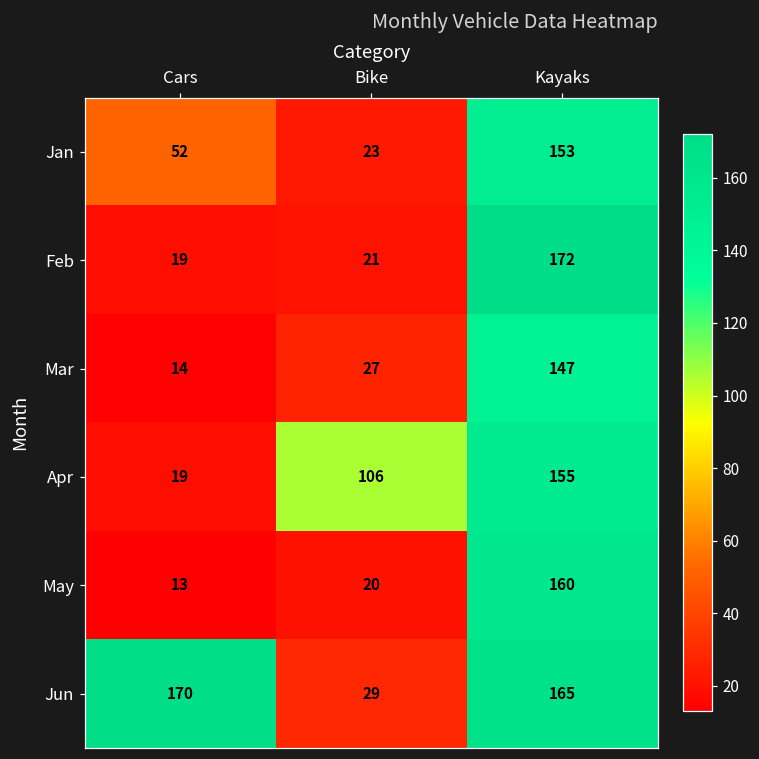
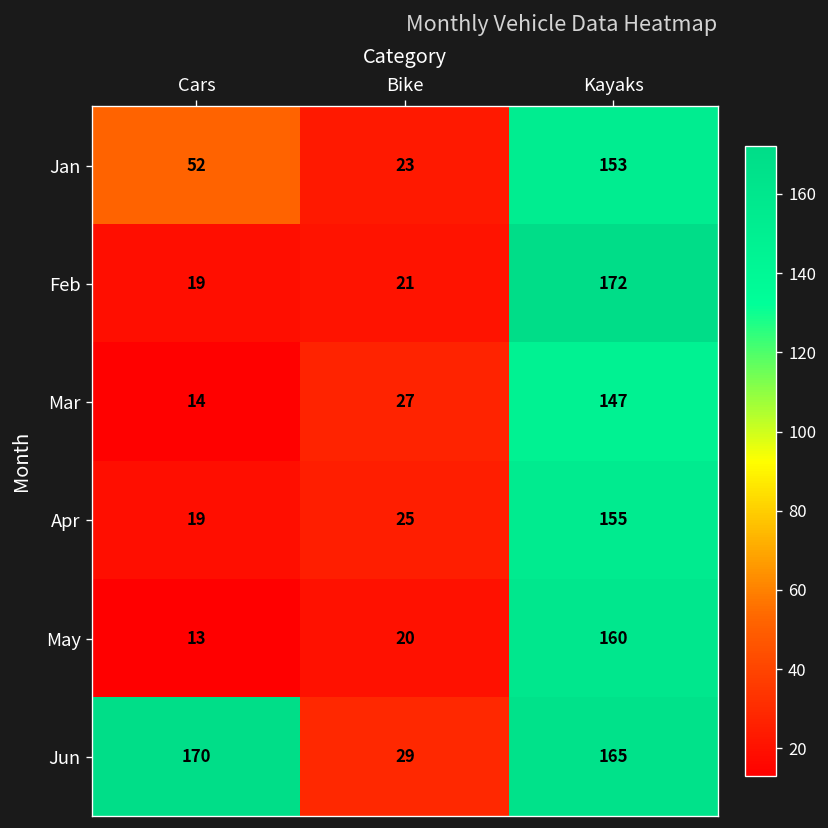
  {
    "Jan": {
      "Cars": 52,
      "Bike": 23,
      "Kayaks": 153
    },
    "Feb": {
      "Cars": 19,
      "Bike": 21,
      "Kayaks": 172
    },
    "Mar": {
      "Cars": 14,
      "Bike": 27,
      "Kayaks": 147
    },
    "Apr": {
      "Cars": 19,
-     "Bike": 106,
+     "Bike": 25,
      "Kayaks": 155
    },
    "May": {
      "Cars": 13,
      "Bike": 20,
      "Kayaks": 160
    },
    "Jun": {
      "Cars": 170,
      "Bike": 29,
      "Kayaks": 165
    }
  }
